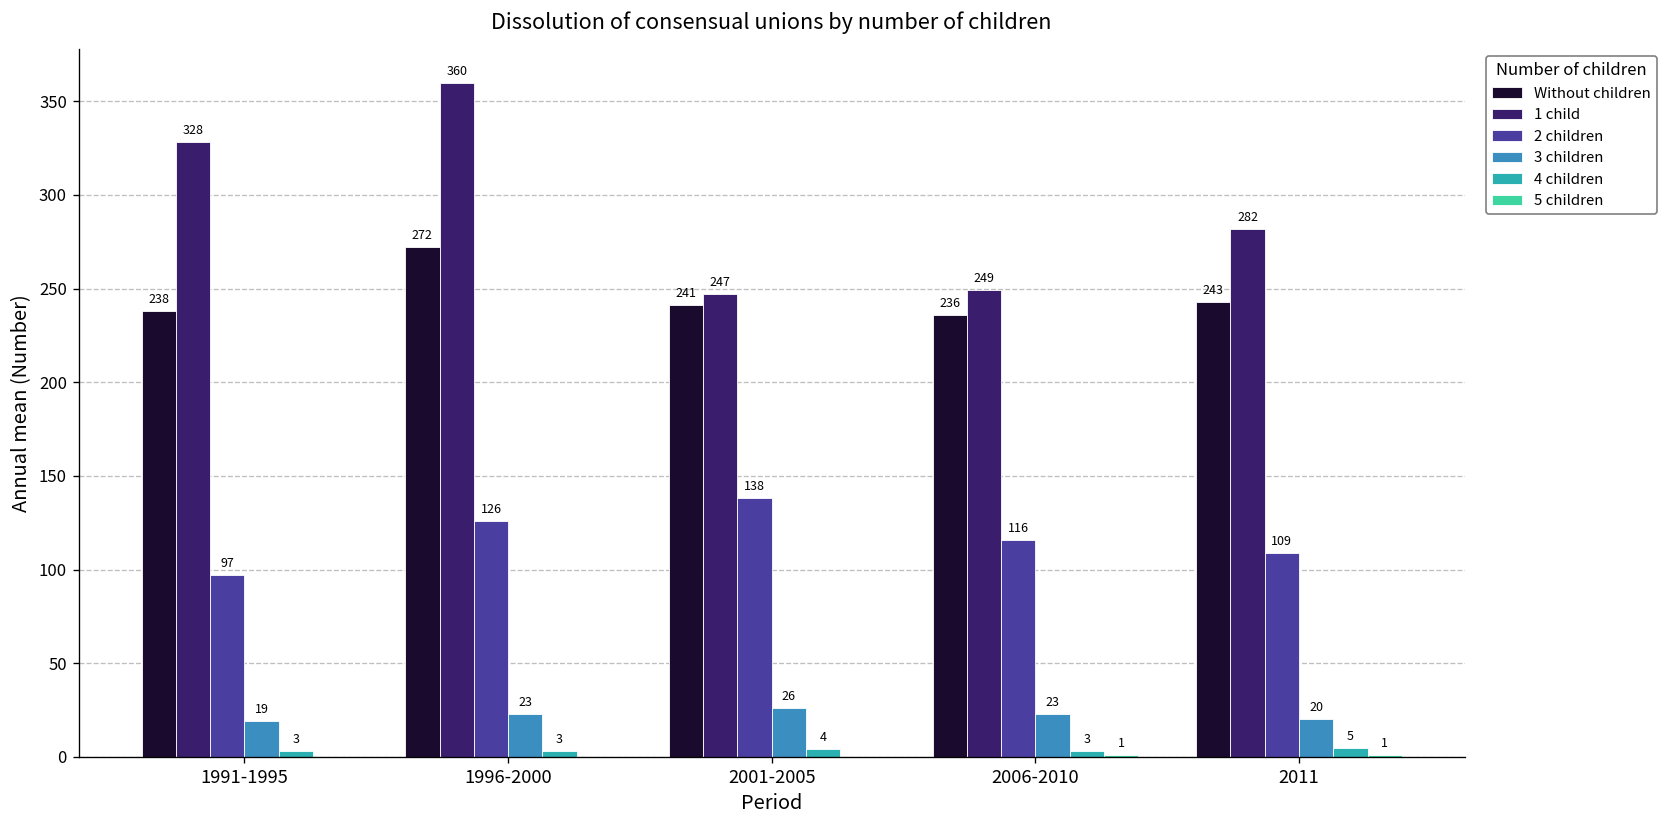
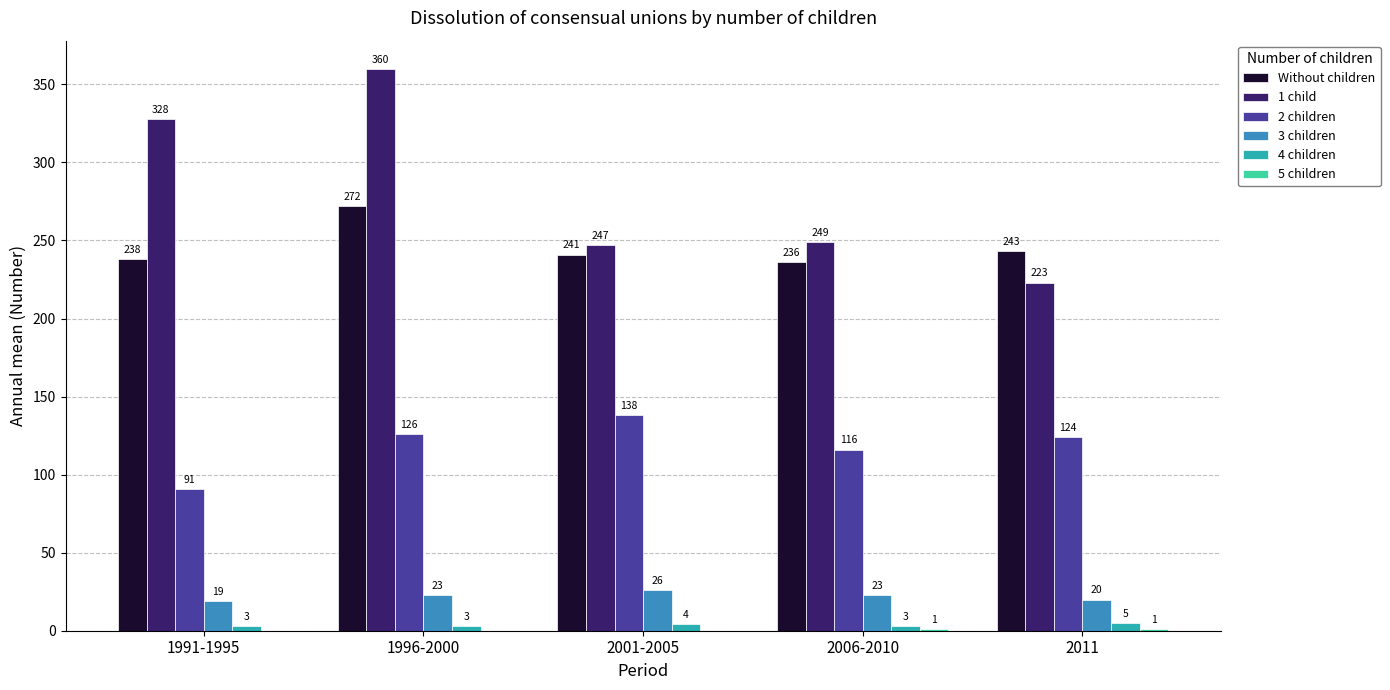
  {
    "Without children": {
      "1991-1995": 238,
      "1996-2000": 272,
      "2001-2005": 241,
      "2006-2010": 236,
      "2011": 243
    },
    "1 child": {
      "1991-1995": 328,
      "1996-2000": 360,
      "2001-2005": 247,
      "2006-2010": 249,
-     "2011": 282
+     "2011": 223
    },
    "2 children": {
-     "1991-1995": 97,
+     "1991-1995": 91,
      "1996-2000": 126,
      "2001-2005": 138,
      "2006-2010": 116,
-     "2011": 109
+     "2011": 124
    }
  }
